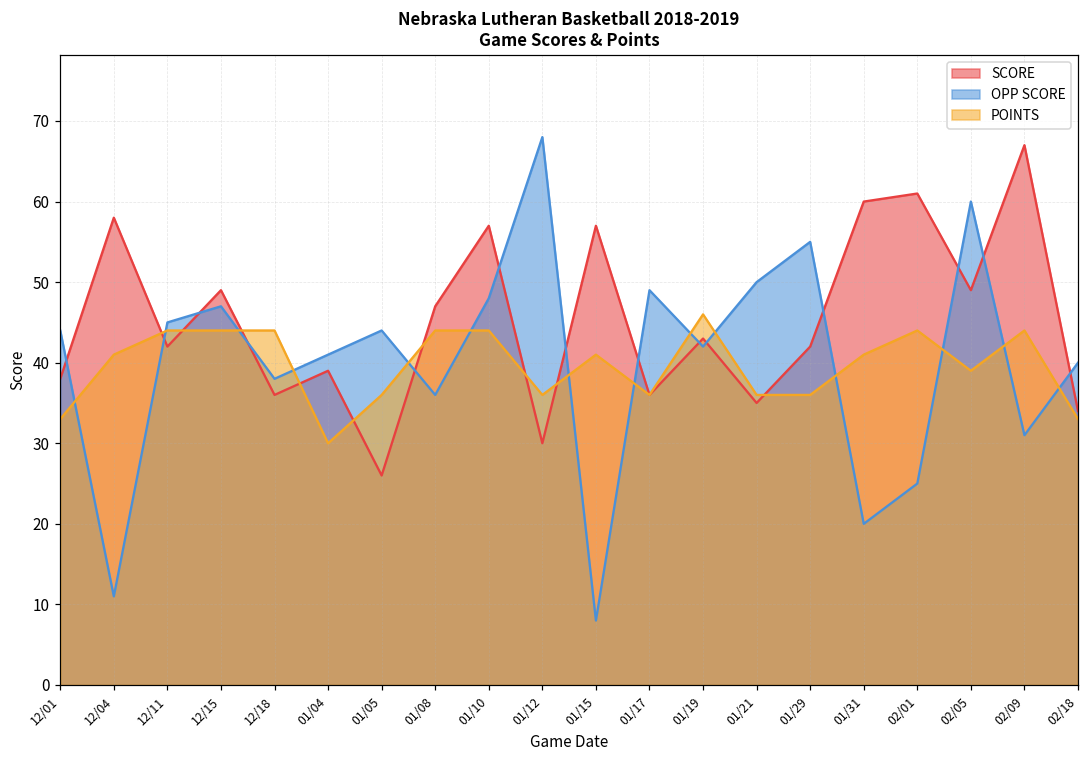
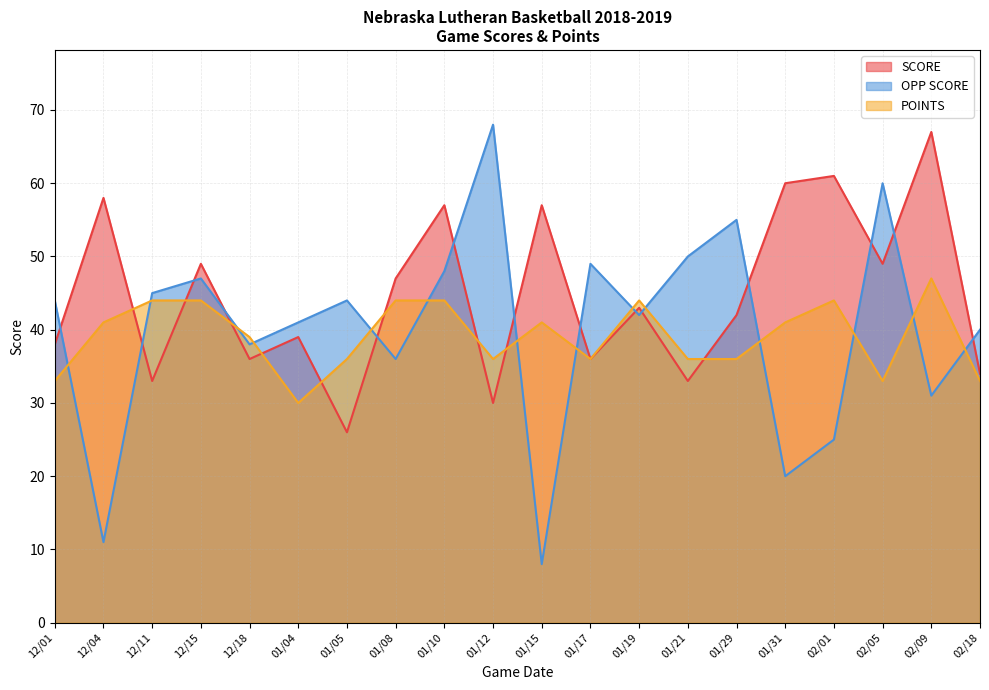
  {
    "SCORE": {
      "12/01": 38,
      "12/04": 58,
-     "12/11": 42,
+     "12/11": 33,
      "12/15": 49,
      "12/18": 36,
      "01/04": 39,
      "01/05": 26,
      "01/08": 47,
      "01/10": 57,
      "01/12": 30,
      "01/15": 57,
      "01/19": 43,
-     "01/21": 35,
+     "01/21": 33,
      "01/29": 42,
      "01/31": 60,
      "02/01": 61,
      "02/05": 49,
      "02/09": 67,
      "02/18": 34
    },
    "OPP SCORE": {
      "12/01": 44,
      "12/04": 11,
      "12/11": 45,
      "12/15": 47,
      "12/18": 38,
      "01/04": 41,
      "01/05": 44,
      "01/08": 36,
      "01/10": 48,
      "01/12": 68,
      "01/15": 8,
      "01/17": 49,
      "01/19": 42,
      "01/21": 50,
      "01/29": 55,
      "01/31": 20,
      "02/01": 25,
      "02/05": 60,
      "02/09": 31,
      "02/18": 40
    },
    "POINTS": {
      "12/01": 33,
      "12/04": 41,
      "12/11": 44,
      "12/15": 44,
-     "12/18": 44,
+     "12/18": 39,
      "01/04": 30,
      "01/05": 36,
      "01/08": 44,
      "01/10": 44,
      "01/12": 36,
      "01/15": 41,
-     "01/19": 46,
+     "01/19": 44,
      "01/21": 36,
      "01/29": 36,
      "01/31": 41,
      "02/01": 44,
-     "02/05": 39,
-     "02/09": 44,
+     "02/05": 33,
+     "02/09": 47,
      "02/18": 33
    }
  }
